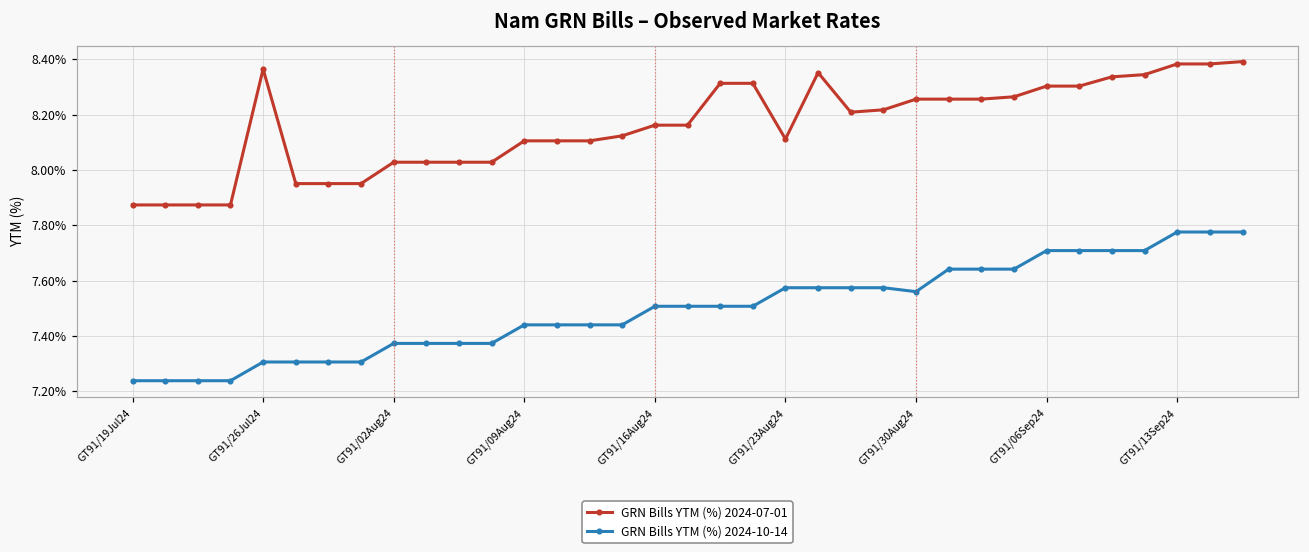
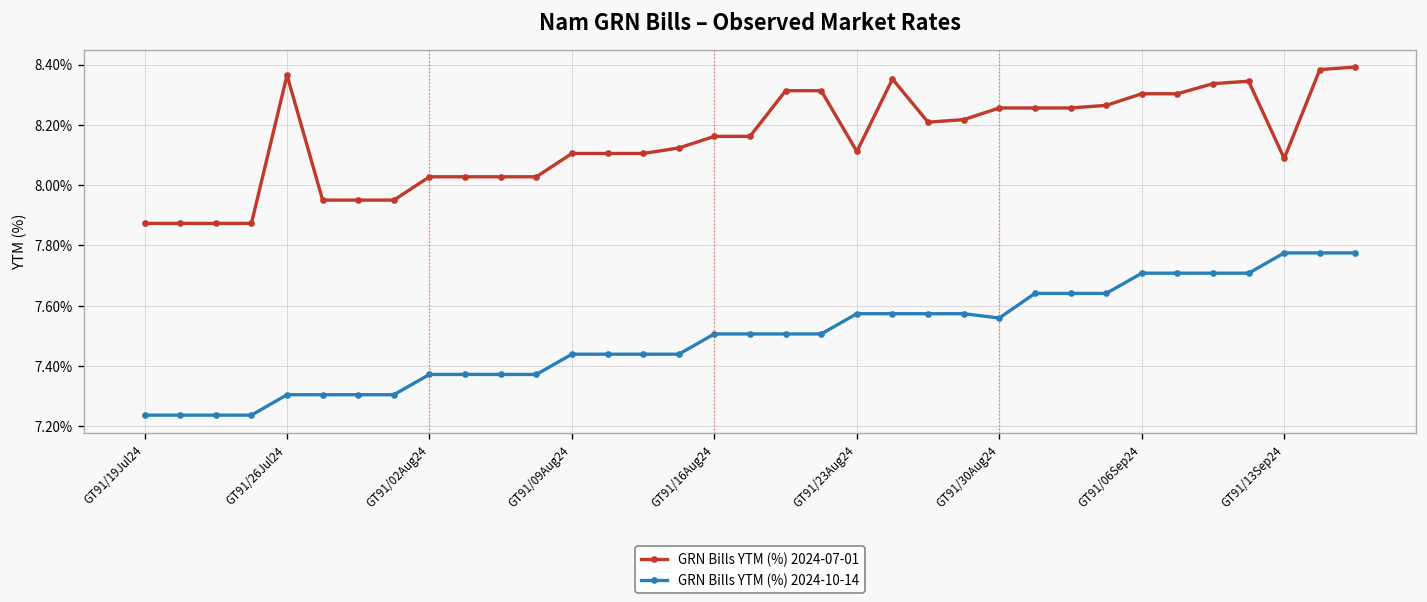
  {
    "GRN Bills YTM (%) 2024-07-01": {
      "GT91/19Jul24": "7.87%",
      "GT91/26Jul24": "8.36%",
      "GT91/02Aug24": "8.03%",
      "GT91/09Aug24": "8.11%",
      "GT91/16Aug24": "8.16%",
      "GT91/23Aug24": "8.11%",
      "GT91/30Aug24": "8.26%",
      "GT91/06Sep24": "8.30%",
-     "GT91/13Sep24": "8.38%"
+     "GT91/13Sep24": "8.09%"
    },
    "GRN Bills YTM (%) 2024-10-14": {
      "GT91/19Jul24": "7.24%",
      "GT91/26Jul24": "7.31%",
      "GT91/02Aug24": "7.37%",
      "GT91/09Aug24": "7.44%",
      "GT91/16Aug24": "7.51%",
      "GT91/23Aug24": "7.57%",
      "GT91/30Aug24": "7.56%",
      "GT91/06Sep24": "7.71%",
      "GT91/13Sep24": "7.78%"
    }
  }
